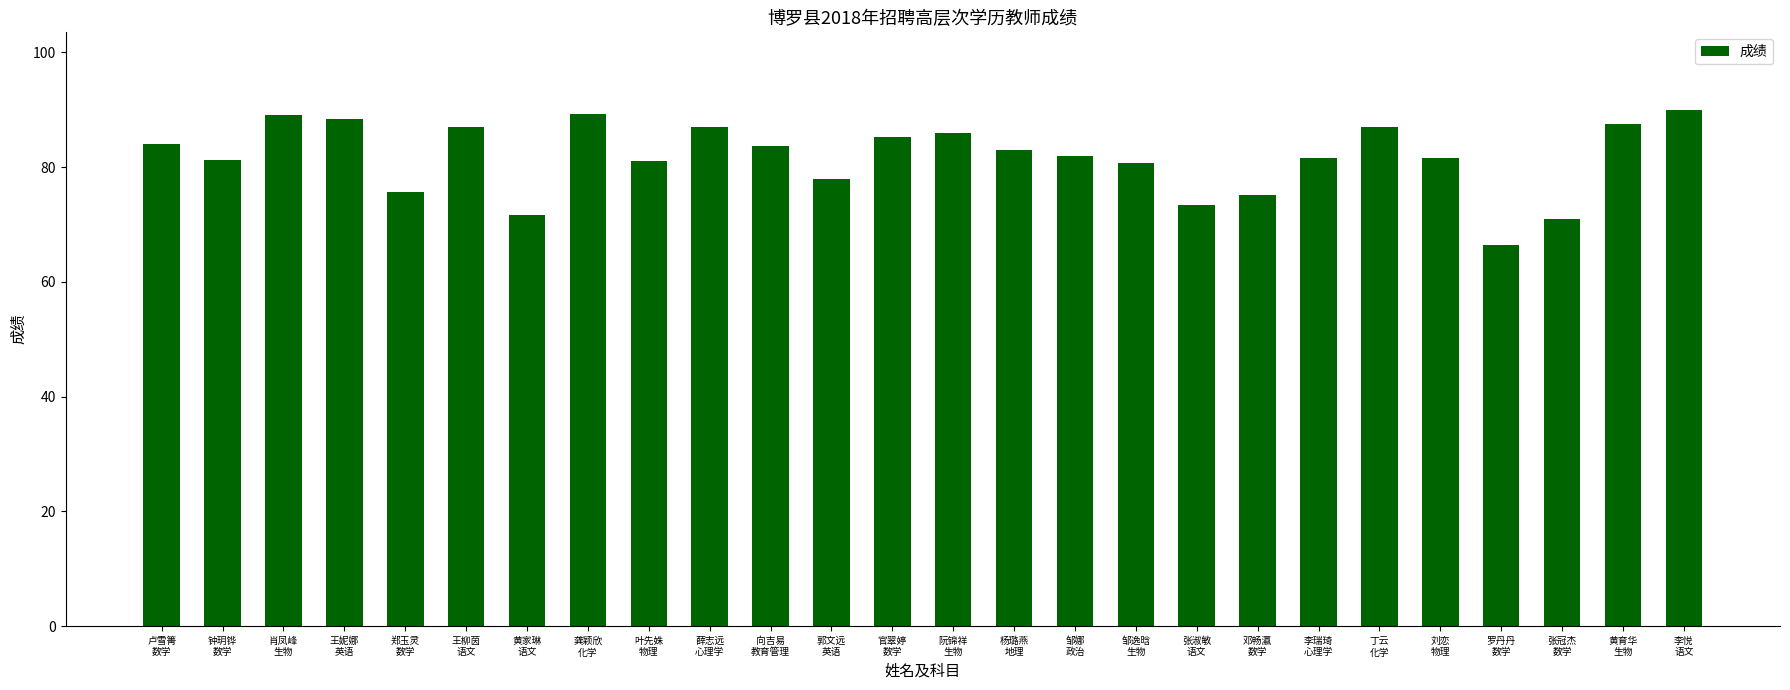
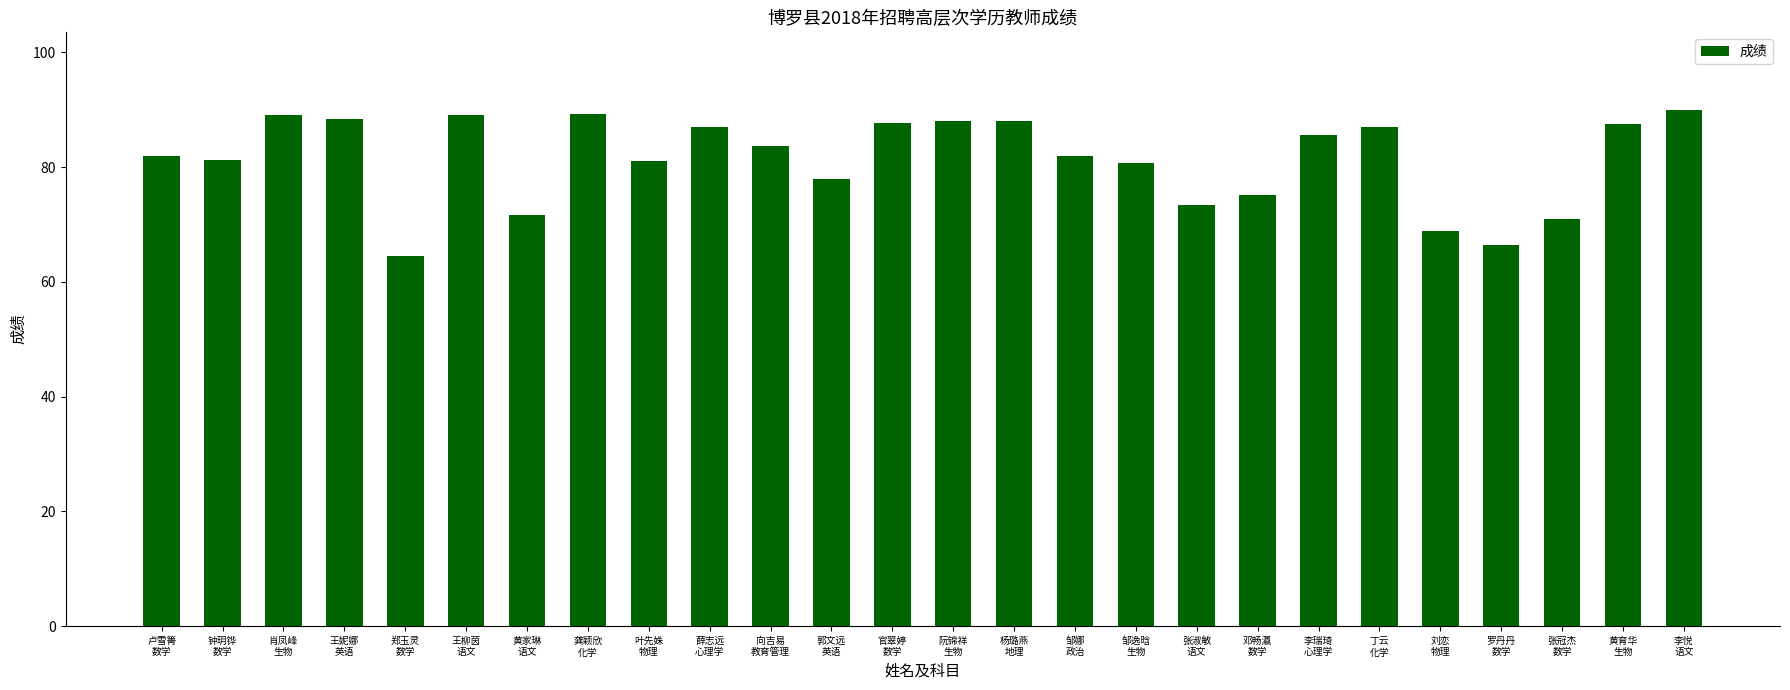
  {
-   "卢雪箐 数学": 84,
+   "卢雪箐 数学": 82,
    "钟玥铧 数学": 81,
    "肖凤峰 生物": 89,
    "王妮娜 英语": 88,
-   "郑玉灵 数学": 76,
-   "王柳茵 语文": 87,
+   "郑玉灵 数学": 65,
+   "王柳茵 语文": 89,
    "黄家琳 语文": 72,
    "龚颖欣 化学": 89,
    "叶先姝 物理": 81,
    "薛志远 心理学": 87,
    "向吉易 教育管理": 84,
    "郭文远 英语": 78,
-   "官翠婷 数学": 85,
-   "阮锦祥 生物": 86,
-   "杨璐燕 地理": 83,
+   "官翠婷 数学": 88,
+   "阮锦祥 生物": 88,
+   "杨璐燕 地理": 88,
    "邹娜 政治": 82,
    "邹逸晗 生物": 81,
    "张淑敏 语文": 73,
    "邓畅瀛 数学": 75,
-   "李瑞琦 心理学": 82,
+   "李瑞琦 心理学": 86,
    "丁云 化学": 87,
-   "刘恋 物理": 82,
+   "刘恋 物理": 69,
    "罗丹丹 数学": 67,
    "张冠杰 数学": 71,
    "黄育华 生物": 88,
    "李悦 语文": 90
  }
